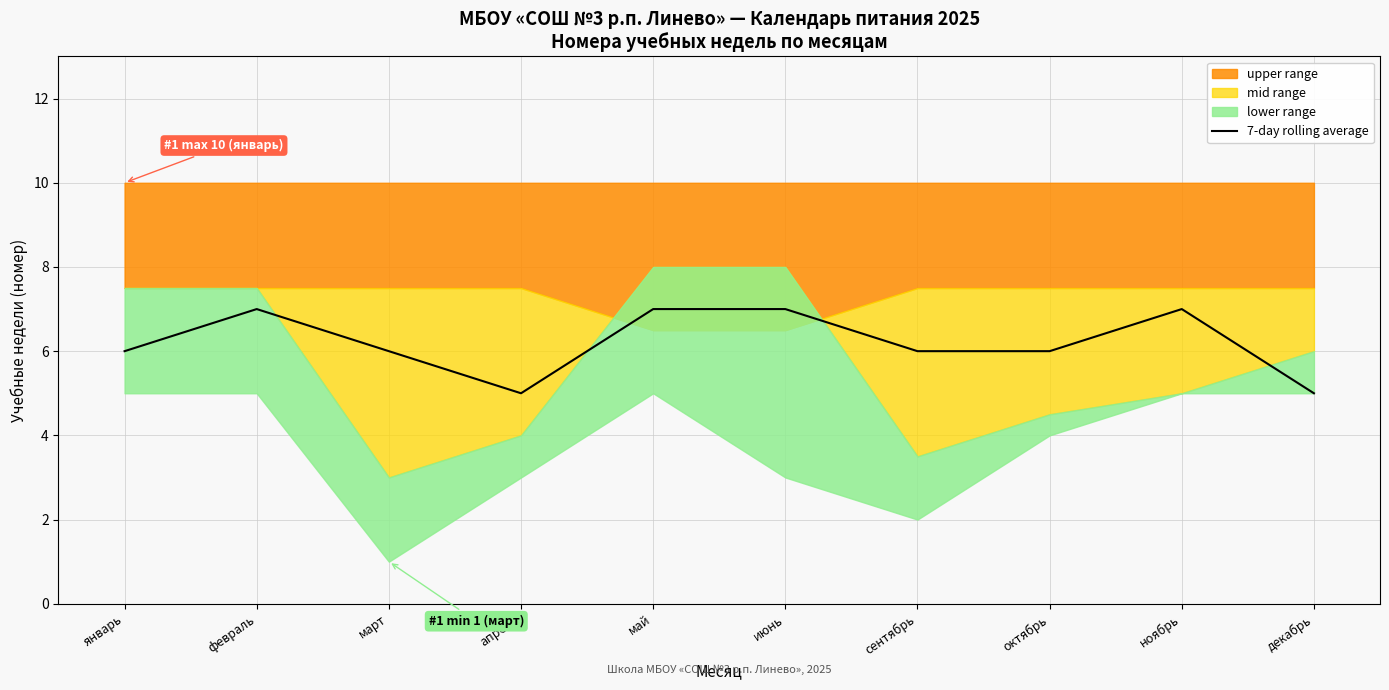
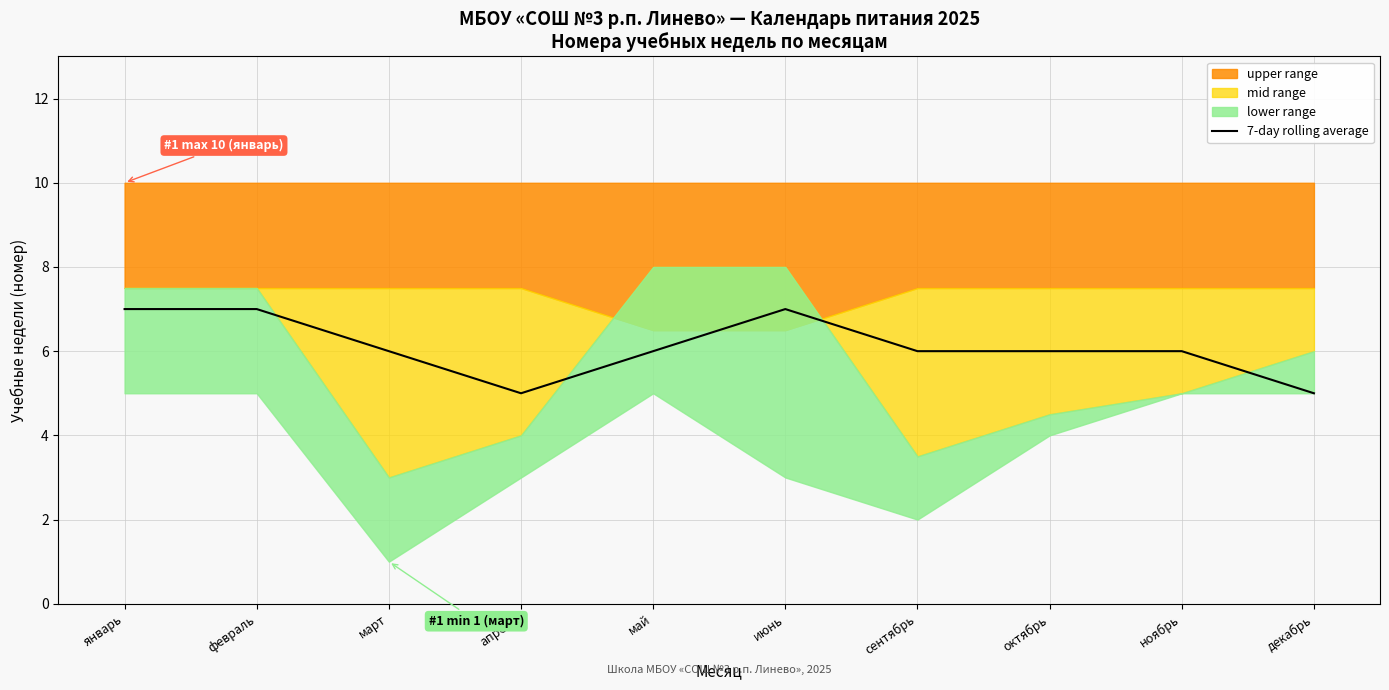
  {
    "7-day rolling average": {
-     "январь": 6,
+     "январь": 7,
      "февраль": 7,
      "март": 6,
      "апрель": 5,
-     "май": 7,
+     "май": 6,
      "июнь": 7,
      "сентябрь": 6,
      "октябрь": 6,
-     "ноябрь": 7,
+     "ноябрь": 6,
      "декабрь": 5
    },
    "mid range": {
      "март": 4.5,
      "апрель": 3.5,
      "сентябрь": 4,
      "октябрь": 3,
      "ноябрь": 2.5,
      "декабрь": 1.5
    },
    "lower range": {
      "ноябрь": 0
    }
  }
